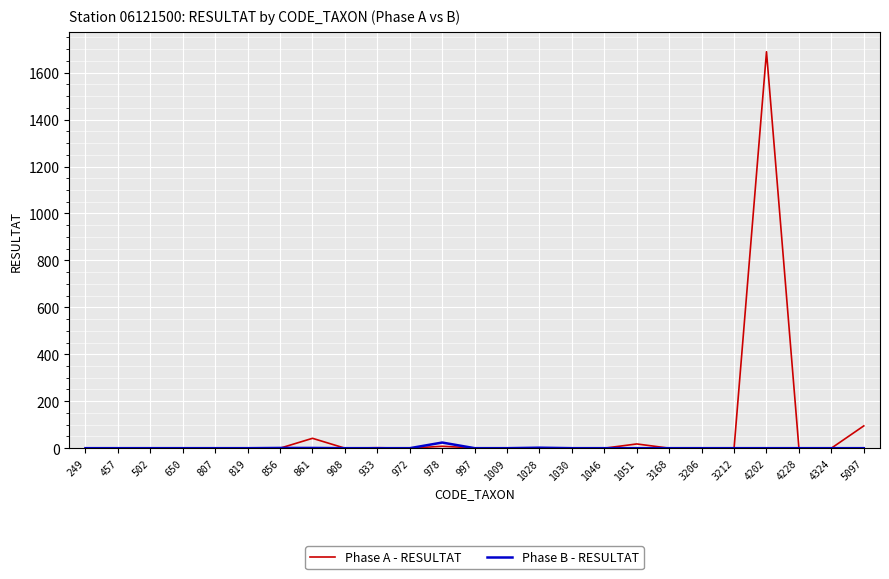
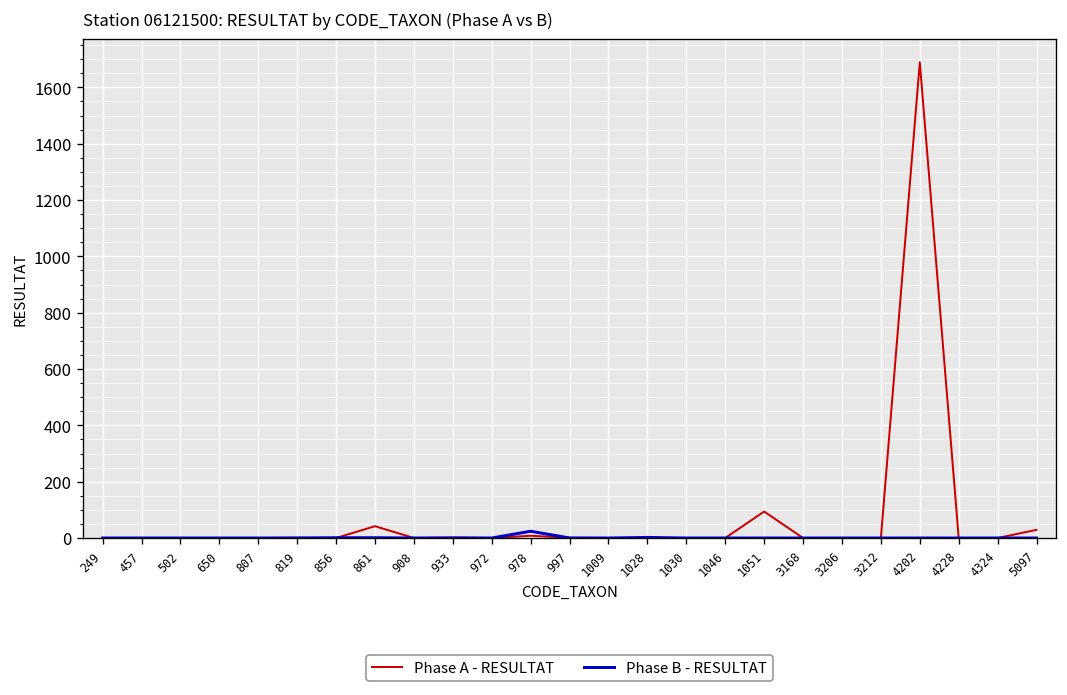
  {
    "Phase A - RESULTAT": {
      "861": 40,
      "978": 10,
-     "1051": 20,
+     "1051": 90,
      "4202": 1690,
-     "5097": 100
+     "5097": 30
    },
    "Phase B - RESULTAT": {
      "861": 0,
      "978": 20,
      "1051": 0,
      "4202": 0,
      "5097": 0
    }
  }
